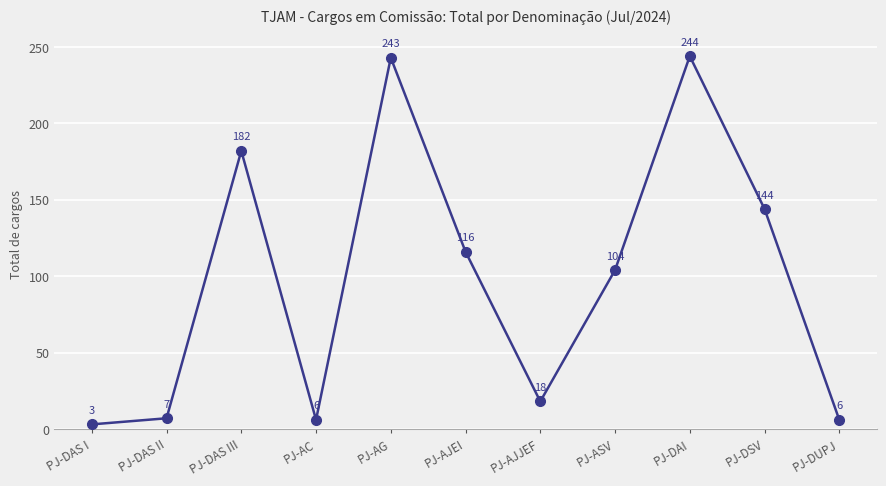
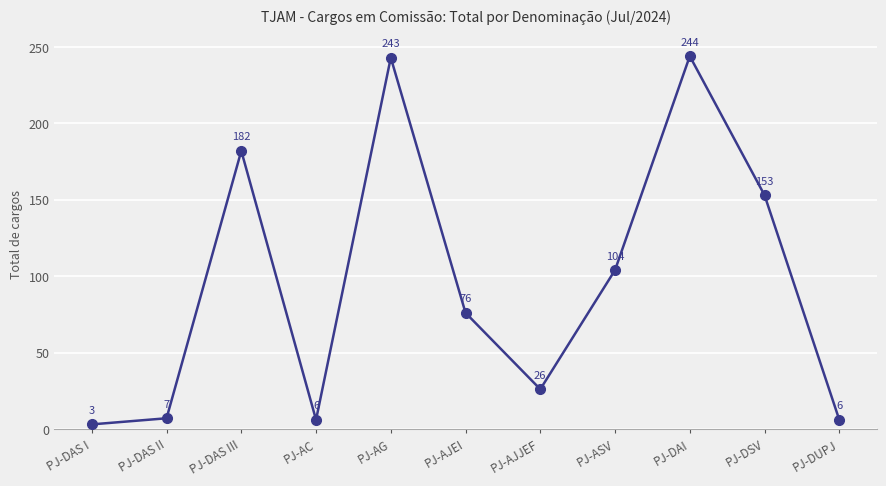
  {
    "PJ-DAS I": 3,
    "PJ-DAS II": 7,
    "PJ-DAS III": 182,
    "PJ-AC": 6,
    "PJ-AG": 243,
-   "PJ-AJEI": 116,
-   "PJ-AJJEF": 18,
+   "PJ-AJEI": 76,
+   "PJ-AJJEF": 26,
    "PJ-ASV": 104,
    "PJ-DAI": 244,
-   "PJ-DSV": 144,
+   "PJ-DSV": 153,
    "PJ-DUPJ": 6
  }
